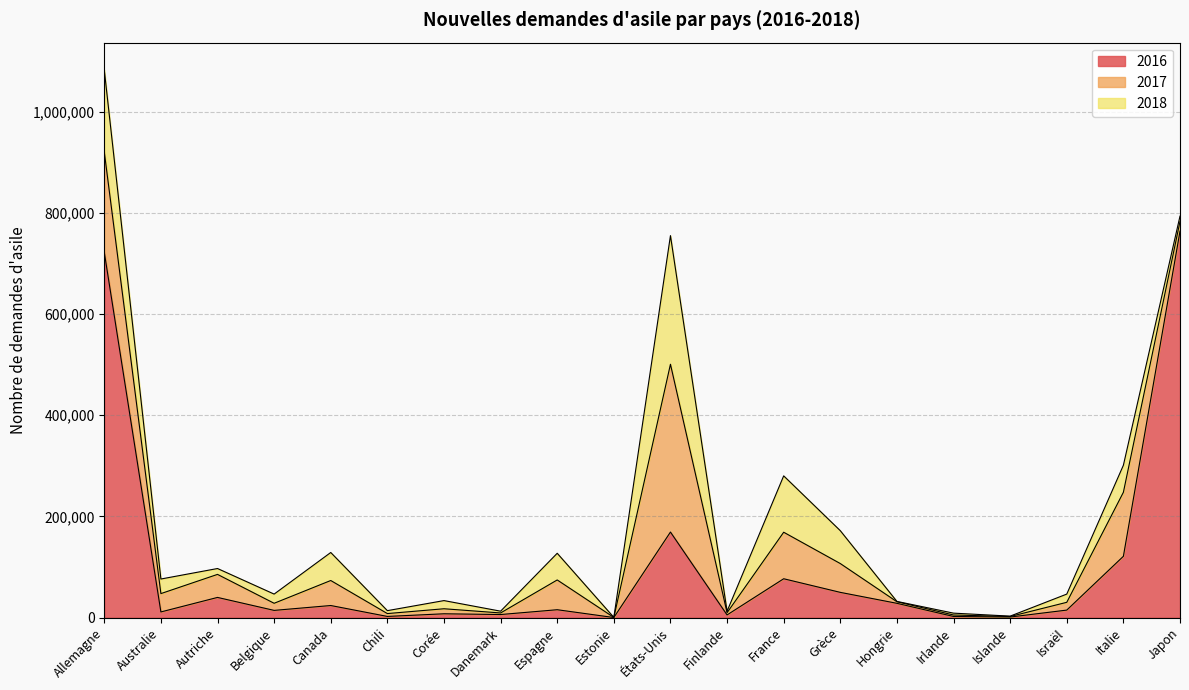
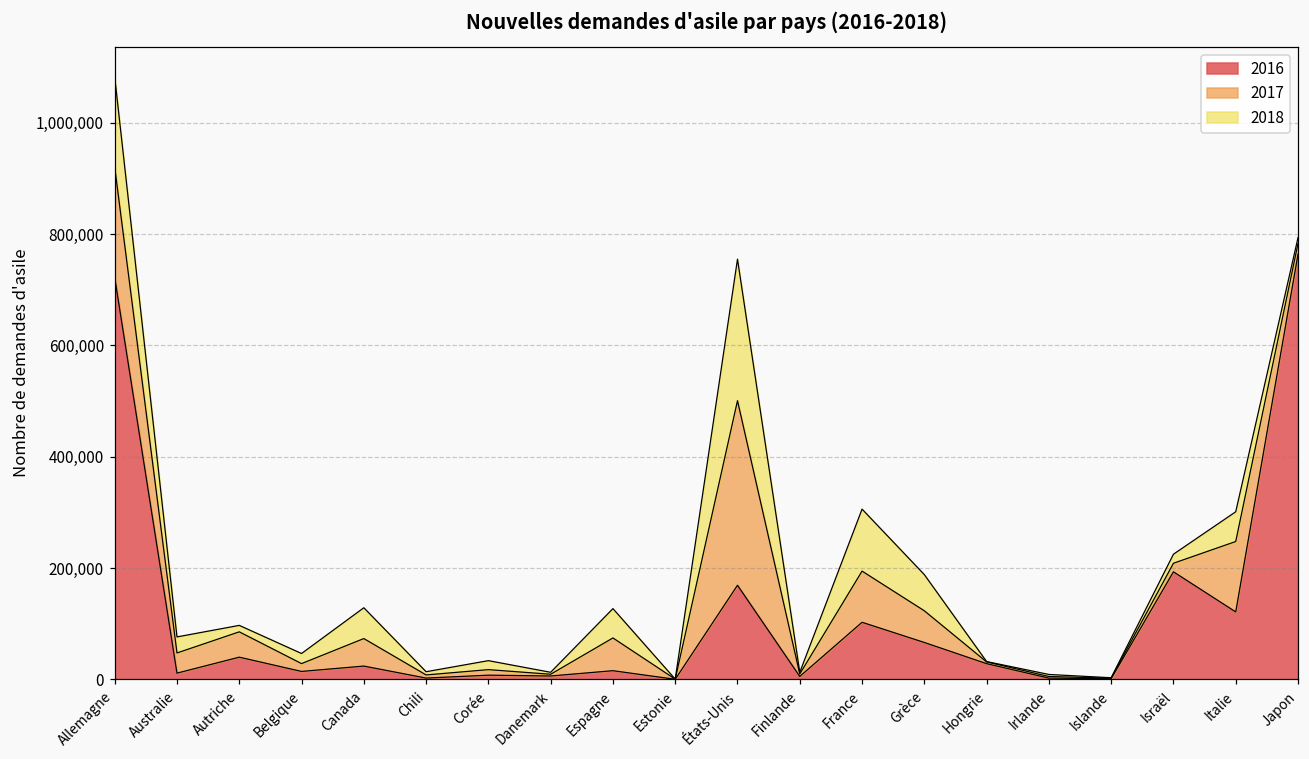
  {
    "2016": {
      "Allemagne": "720,000",
      "Australie": "10,000",
      "Autriche": "40,000",
      "Belgique": "10,000",
      "Canada": "20,000",
      "Chili": "0",
      "Corée": "10,000",
      "Espagne": "20,000",
      "États-Unis": "170,000",
-     "France": "80,000",
-     "Grèce": "50,000",
-     "Israël": "10,000",
+     "France": "100,000",
+     "Grèce": "70,000",
+     "Israël": "190,000",
      "Italie": "120,000",
      "Japon": "760,000"
    },
    "2017": {
      "Allemagne": "200,000",
      "Australie": "40,000",
      "Autriche": "50,000",
      "Belgique": "10,000",
      "Canada": "50,000",
      "Chili": "10,000",
      "Corée": "10,000",
      "Espagne": "60,000",
      "États-Unis": "330,000",
      "France": "90,000",
      "Grèce": "60,000",
      "Israël": "20,000",
      "Italie": "130,000",
      "Japon": "20,000"
    },
    "2018": {
      "Allemagne": "160,000",
      "Australie": "30,000",
      "Autriche": "10,000",
      "Belgique": "20,000",
      "Canada": "60,000",
      "Chili": "10,000",
      "Corée": "20,000",
      "Espagne": "50,000",
      "États-Unis": "250,000",
      "France": "110,000",
      "Grèce": "60,000",
      "Israël": "20,000",
      "Italie": "50,000",
      "Japon": "10,000"
    }
  }
